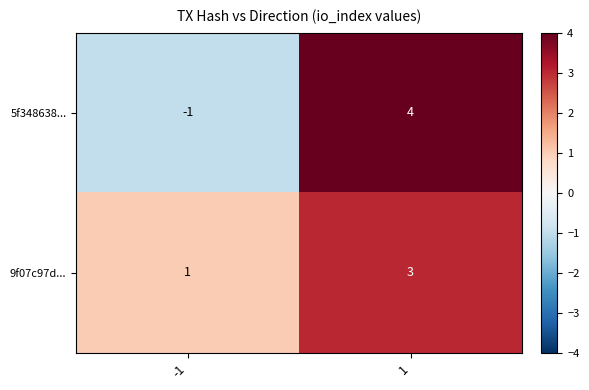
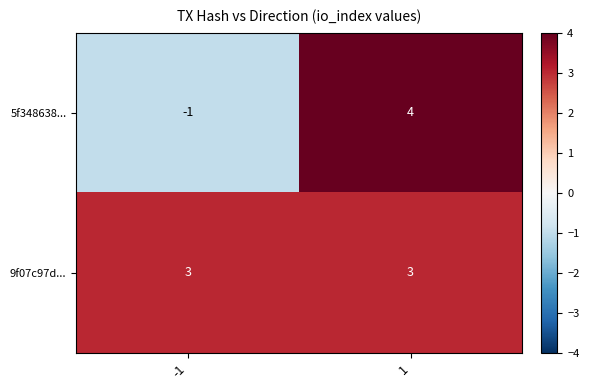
  {
    "5f348638...": {
      "-1": -1,
      "1": 4
    },
    "9f07c97d...": {
-     "-1": 1,
+     "-1": 3,
      "1": 3
    }
  }
